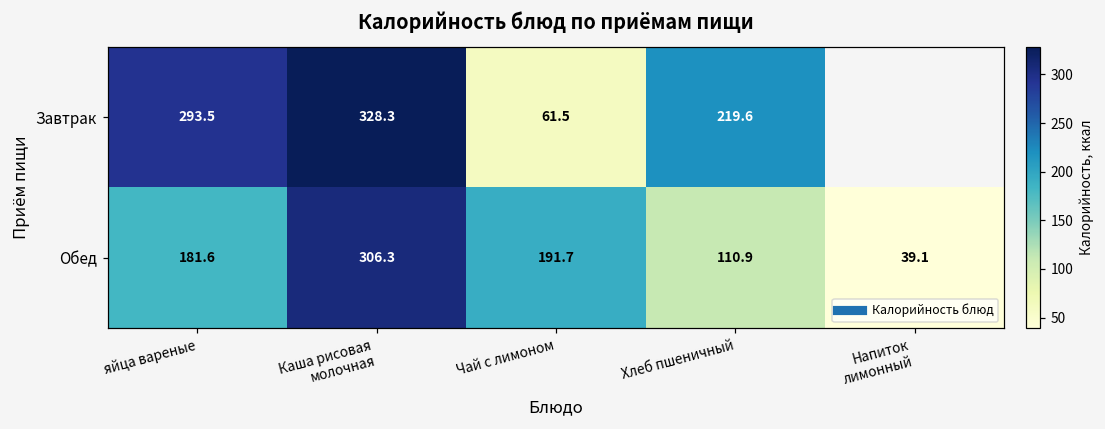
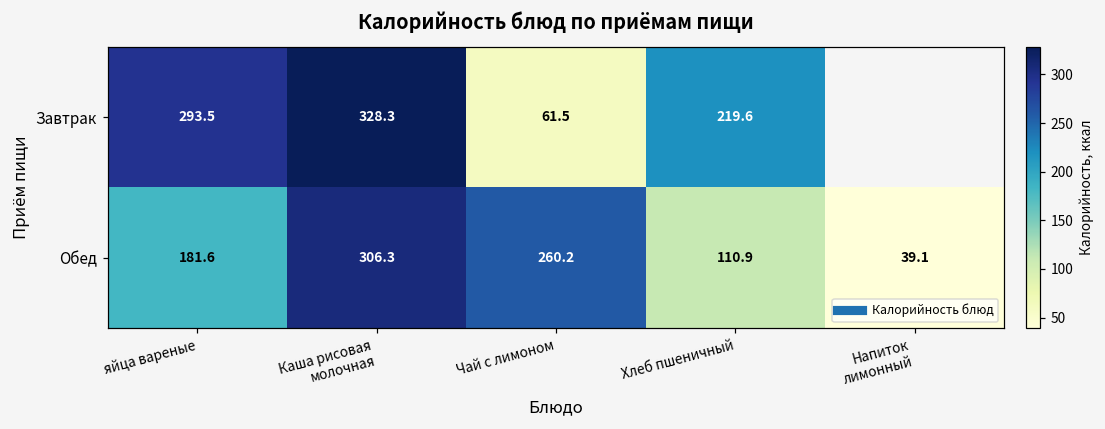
  {
    "Завтрак": {
      "яйца вареные": 293.5,
      "Каша рисовая молочная": 328.3,
      "Чай с лимоном": 61.5,
      "Хлеб пшеничный": 219.6
    },
    "Обед": {
      "яйца вареные": 181.6,
      "Каша рисовая молочная": 306.3,
-     "Чай с лимоном": 191.7,
+     "Чай с лимоном": 260.2,
      "Хлеб пшеничный": 110.9,
      "Напиток лимонный": 39.1
    }
  }
